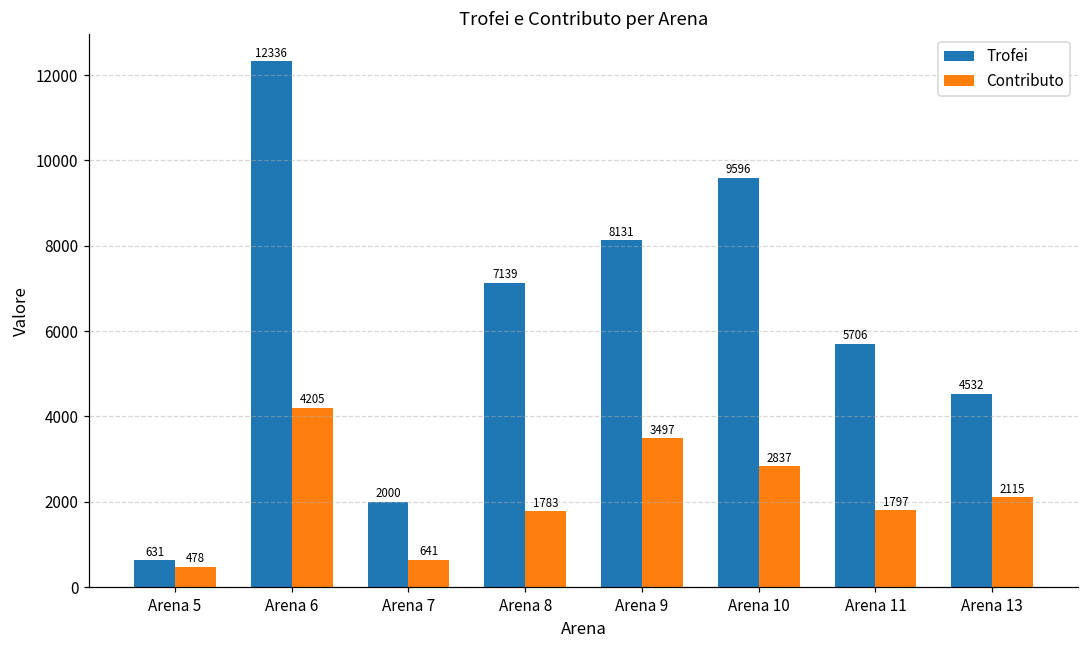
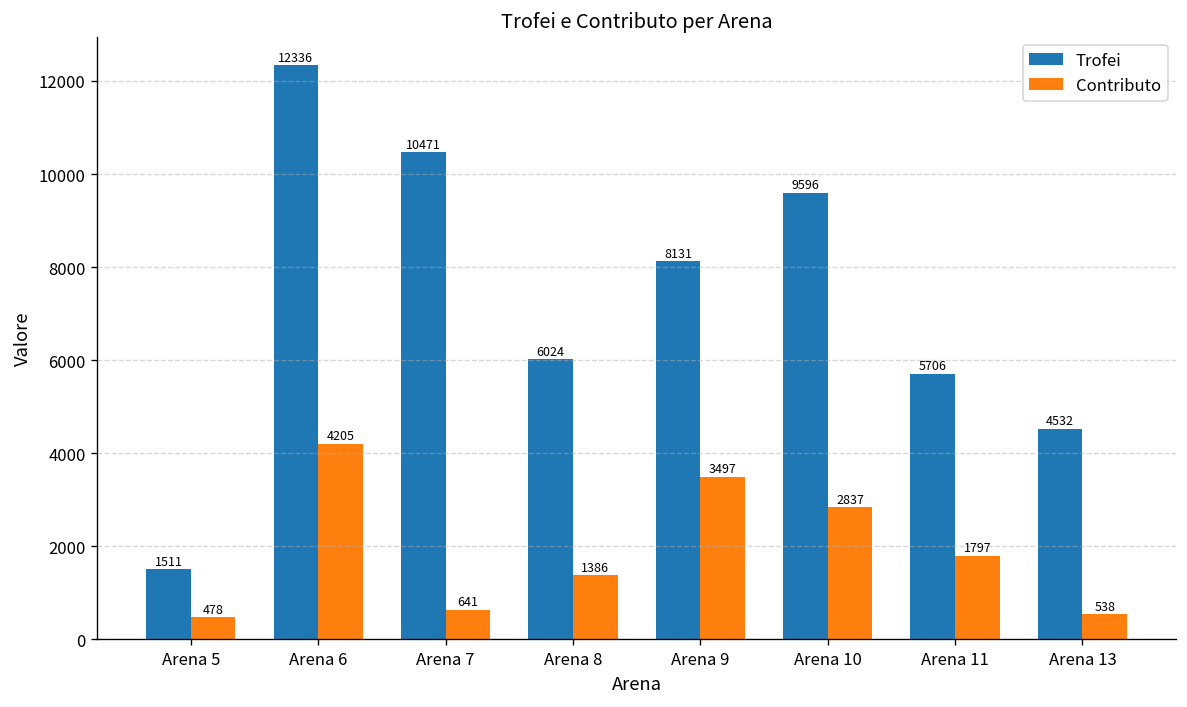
  {
    "Trofei": {
-     "Arena 5": 631,
+     "Arena 5": 1511,
      "Arena 6": 12336,
-     "Arena 7": 2000,
-     "Arena 8": 7139,
+     "Arena 7": 10471,
+     "Arena 8": 6024,
      "Arena 9": 8131,
      "Arena 10": 9596,
      "Arena 11": 5706,
      "Arena 13": 4532
    },
    "Contributo": {
      "Arena 5": 478,
      "Arena 6": 4205,
      "Arena 7": 641,
-     "Arena 8": 1783,
+     "Arena 8": 1386,
      "Arena 9": 3497,
      "Arena 10": 2837,
      "Arena 11": 1797,
-     "Arena 13": 2115
+     "Arena 13": 538
    }
  }
